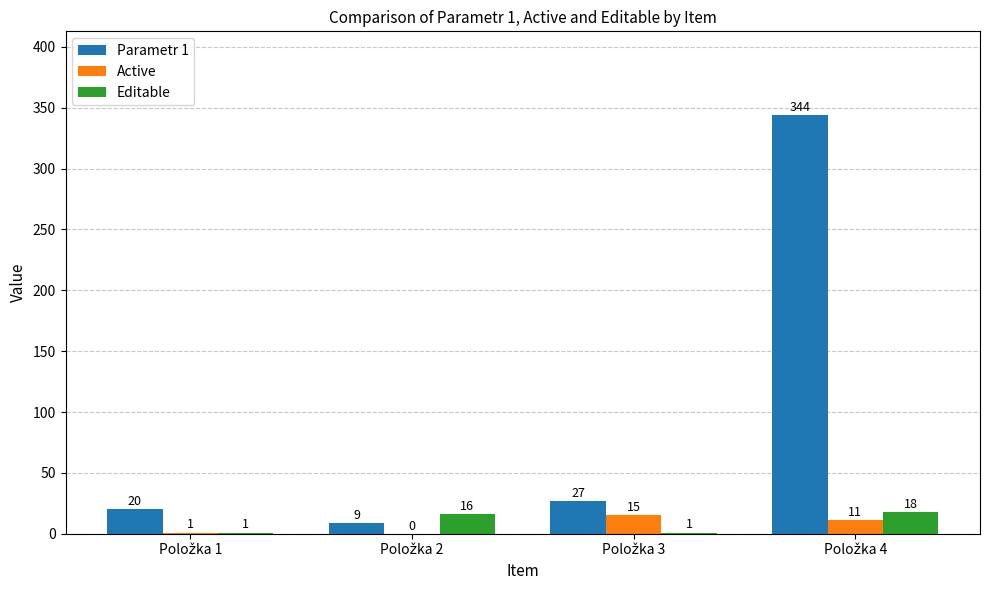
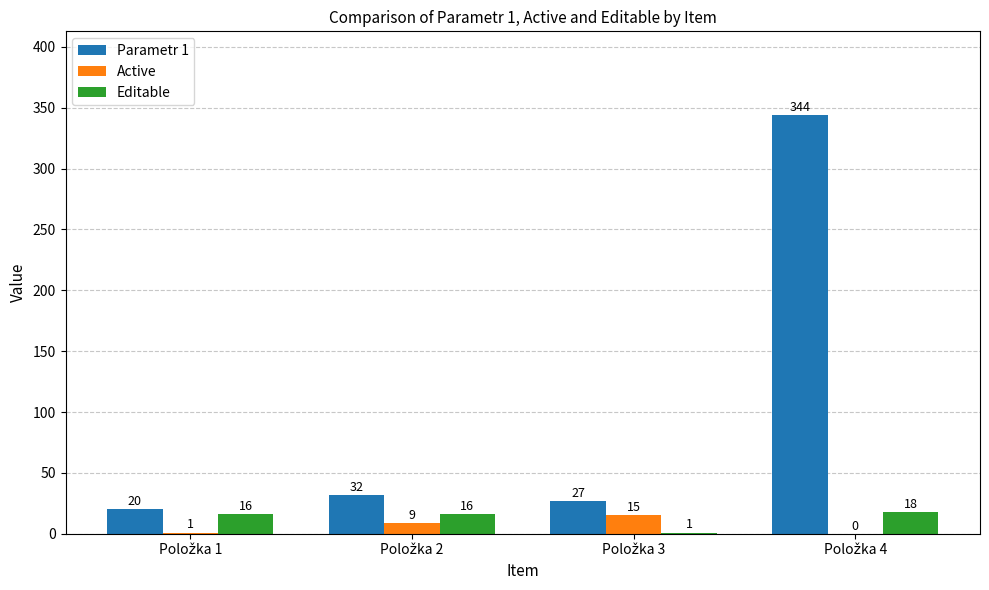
  {
    "Parametr 1": {
      "Položka 1": 20,
-     "Položka 2": 9,
+     "Položka 2": 32,
      "Položka 3": 27,
      "Položka 4": 344
    },
    "Active": {
      "Položka 1": 1,
-     "Položka 2": 0,
+     "Položka 2": 9,
      "Položka 3": 15,
-     "Položka 4": 11
+     "Položka 4": 0
    },
    "Editable": {
-     "Položka 1": 1,
+     "Položka 1": 16,
      "Položka 2": 16,
      "Položka 3": 1,
      "Položka 4": 18
    }
  }
